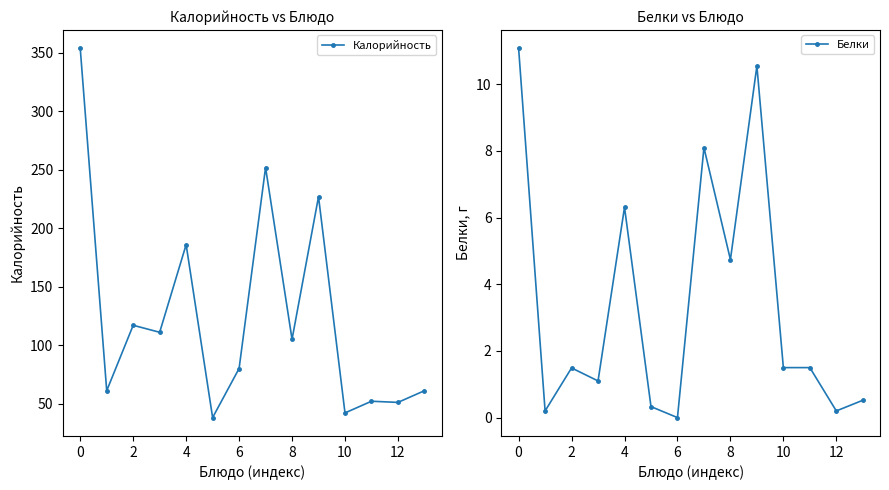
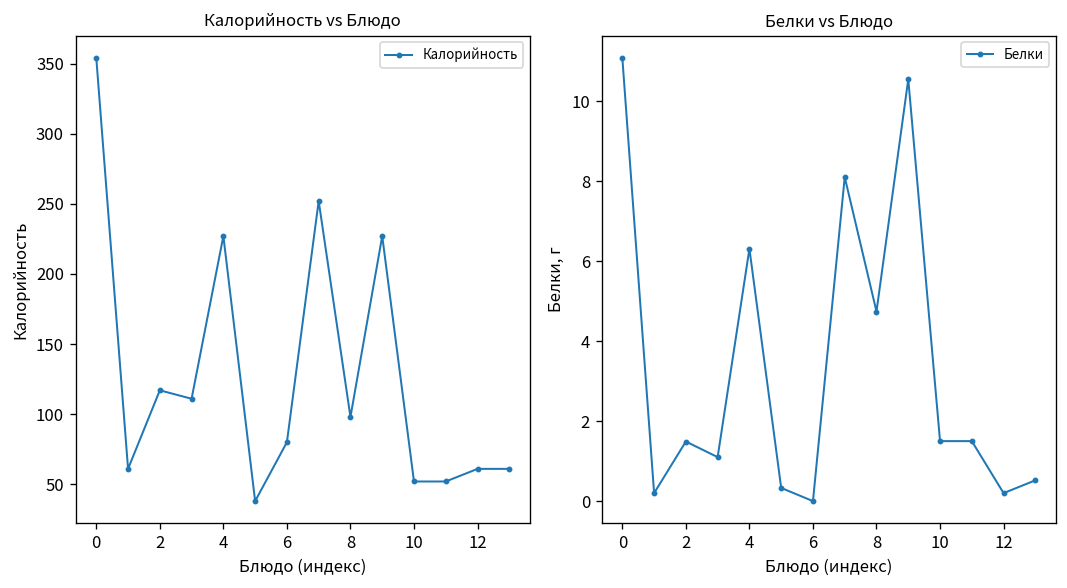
  {
    "Калорийность vs Блюдо": {
      "0": 354,
      "2": 117,
-     "4": 186,
+     "4": 227,
      "6": 80,
-     "8": 105,
-     "10": 42,
-     "12": 51
+     "8": 98,
+     "10": 52,
+     "12": 61
    },
    "Белки vs Блюдо": {
      "0": 11.1,
      "2": 1.5,
      "4": 6.3,
      "6": 0.0,
      "8": 4.7,
      "10": 1.5,
      "12": 0.2
    }
  }
